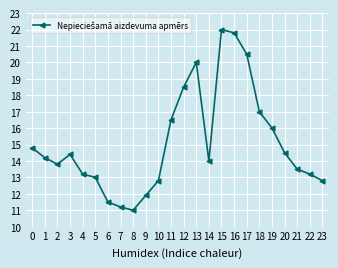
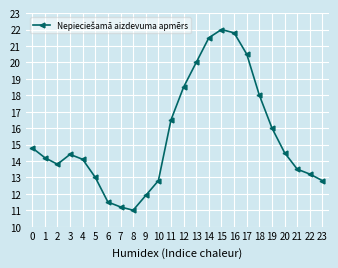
  {
    "0": 14.8,
    "1": 14.2,
    "2": 13.8,
    "3": 14.4,
-   "4": 13.2,
+   "4": 14.1,
    "5": 13.0,
    "6": 11.5,
    "7": 11.2,
    "8": 11.0,
    "9": 11.9,
    "10": 12.8,
    "11": 16.5,
    "12": 18.5,
    "13": 20.0,
-   "14": 14.0,
+   "14": 21.5,
    "15": 22.0,
    "16": 21.8,
    "17": 20.5,
-   "18": 17,
+   "18": 18,
    "19": 16.0,
    "20": 14.5,
    "21": 13.5,
    "22": 13.2,
    "23": 12.8
  }
